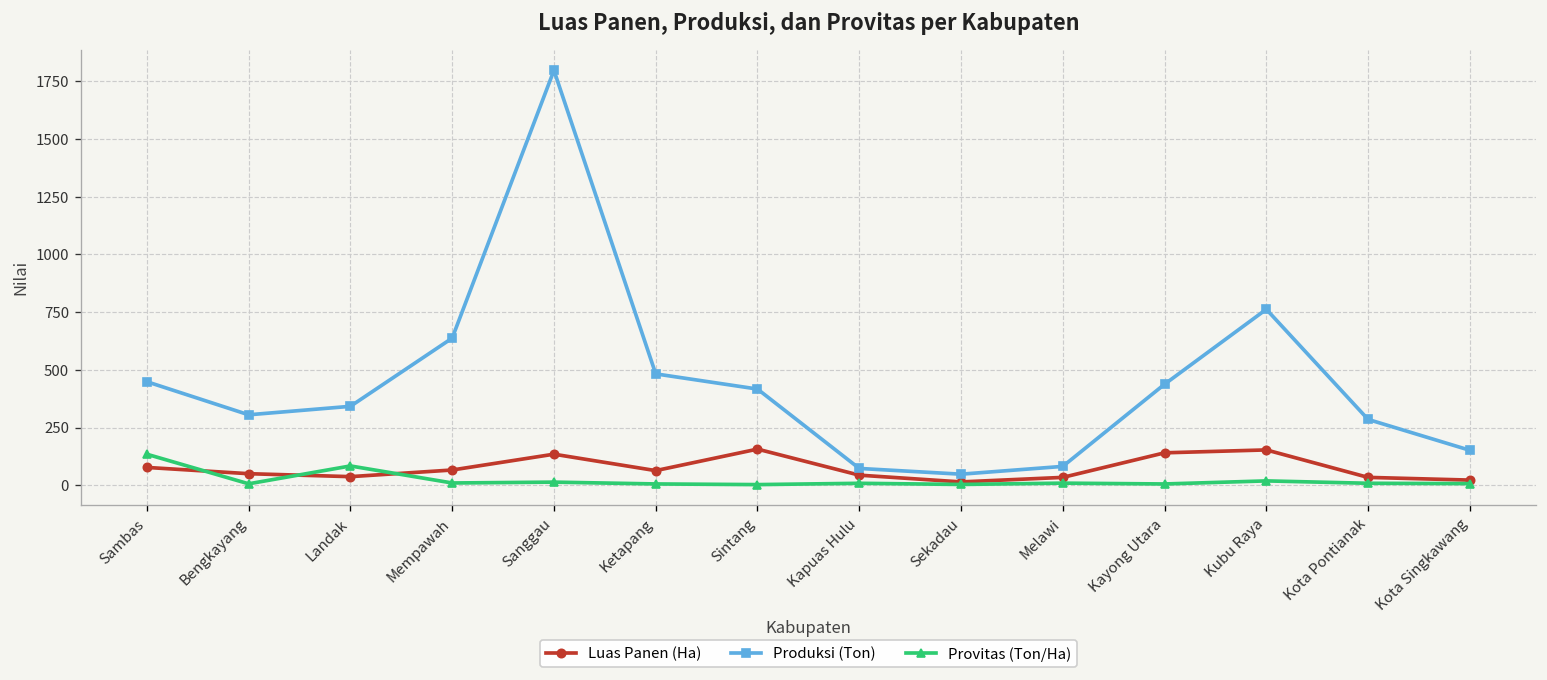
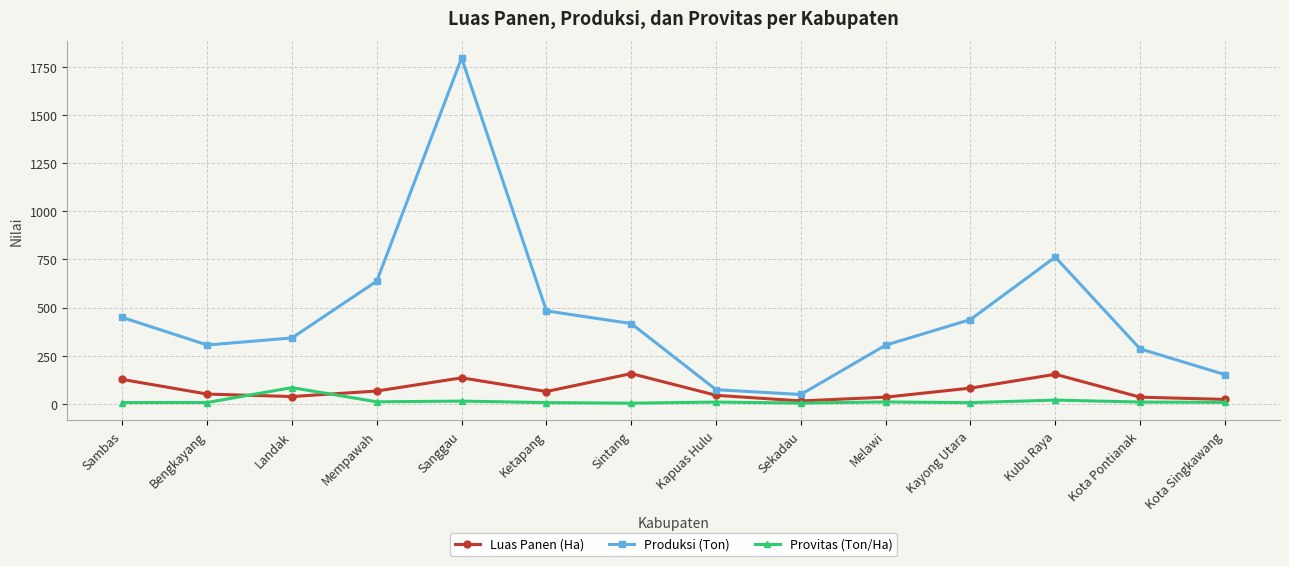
  {
    "Luas Panen (Ha)": {
-     "Sambas": 80,
+     "Sambas": 130,
      "Bengkayang": 50,
      "Landak": 40,
      "Mempawah": 70,
      "Sanggau": 130,
      "Ketapang": 60,
      "Sintang": 160,
      "Kapuas Hulu": 40,
      "Melawi": 30,
-     "Kayong Utara": 140,
+     "Kayong Utara": 80,
      "Kubu Raya": 150,
      "Kota Pontianak": 30,
      "Kota Singkawang": 20
    },
    "Produksi (Ton)": {
      "Sambas": 450,
      "Bengkayang": 310,
      "Landak": 340,
      "Mempawah": 640,
      "Sanggau": 1800,
      "Ketapang": 480,
      "Sintang": 420,
      "Kapuas Hulu": 70,
      "Sekadau": 50,
-     "Melawi": 80,
+     "Melawi": 300,
      "Kayong Utara": 440,
      "Kubu Raya": 760,
      "Kota Pontianak": 290,
      "Kota Singkawang": 150
    },
    "Provitas (Ton/Ha)": {
-     "Sambas": 130,
+     "Sambas": 10,
      "Bengkayang": 10,
      "Landak": 80,
      "Mempawah": 10,
      "Sanggau": 10,
      "Ketapang": 10,
      "Sintang": 0,
      "Kapuas Hulu": 10,
      "Melawi": 10,
      "Kayong Utara": 10,
      "Kubu Raya": 20,
      "Kota Pontianak": 10,
      "Kota Singkawang": 10
    }
  }
